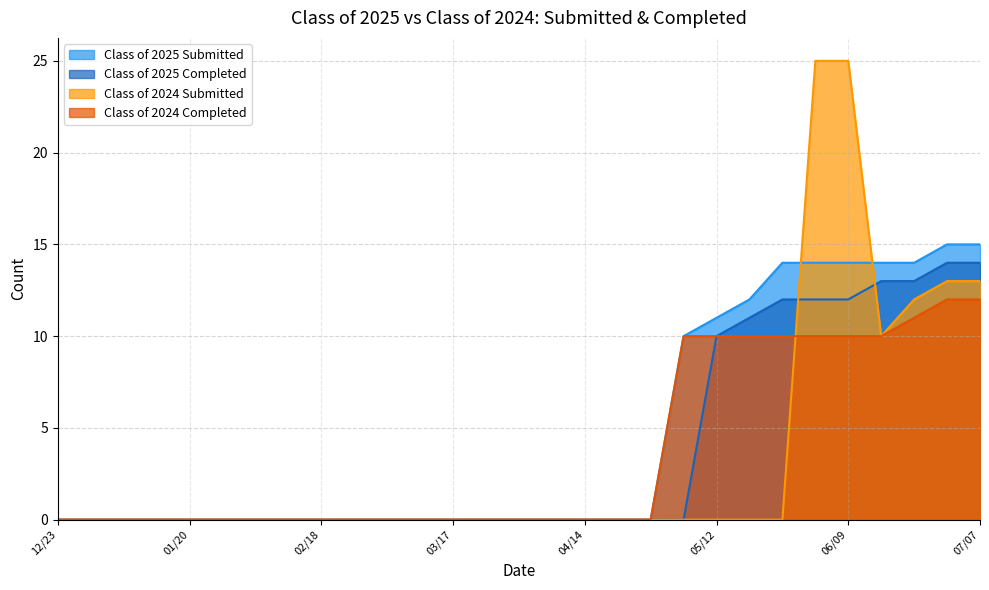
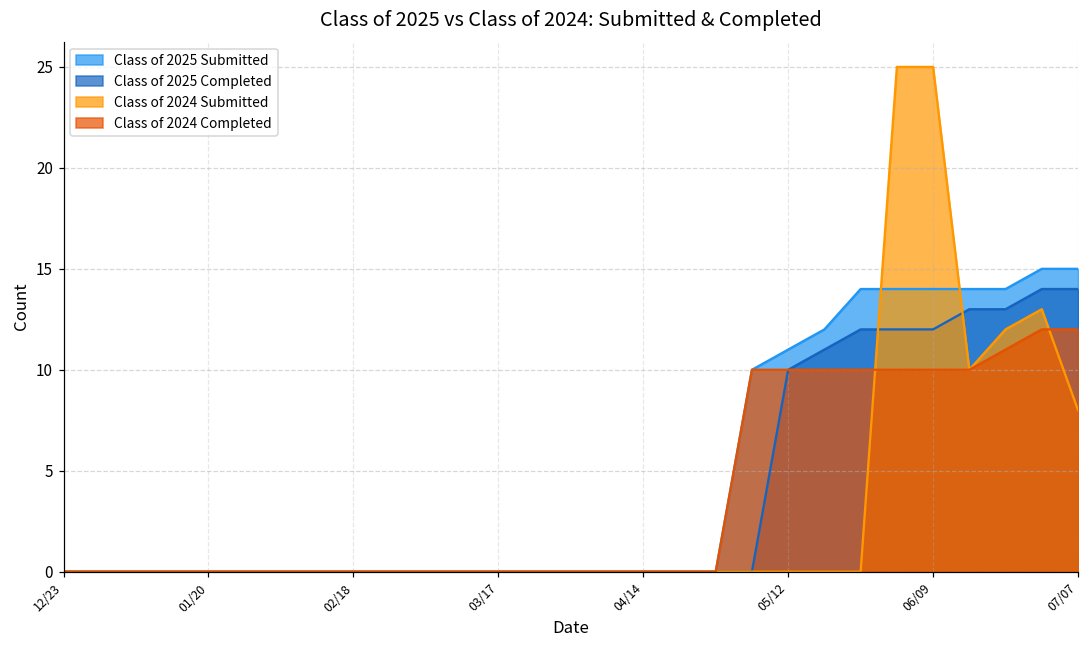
  {
    "Class of 2025 Submitted": {
      "05/12": 11,
      "06/09": 14,
      "07/07": 15
    },
    "Class of 2025 Completed": {
      "06/09": 12,
      "07/07": 14
    },
    "Class of 2024 Submitted": {
      "05/12": 0,
      "06/09": 25,
-     "07/07": 13
+     "07/07": 8
    },
    "Class of 2024 Completed": {
      "06/09": 10,
      "07/07": 12
    }
  }
